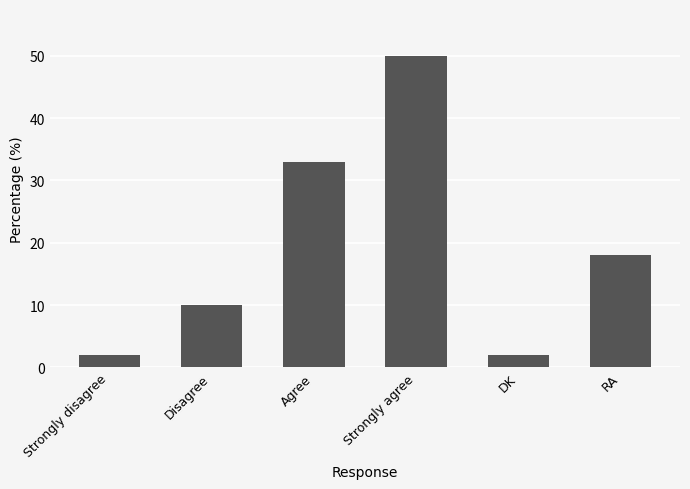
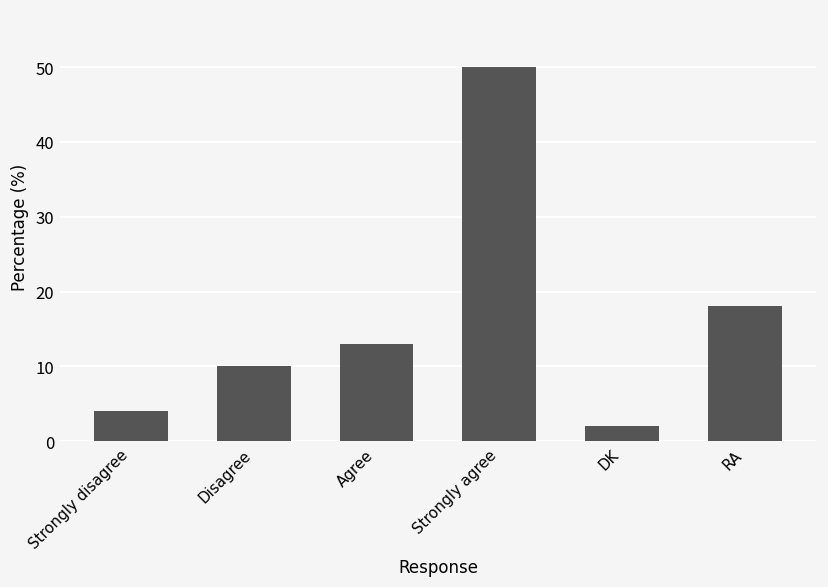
  {
-   "Strongly disagree": 2,
+   "Strongly disagree": 4,
    "Disagree": 10,
-   "Agree": 33,
+   "Agree": 13,
    "Strongly agree": 50,
    "DK": 2,
    "RA": 18
  }
